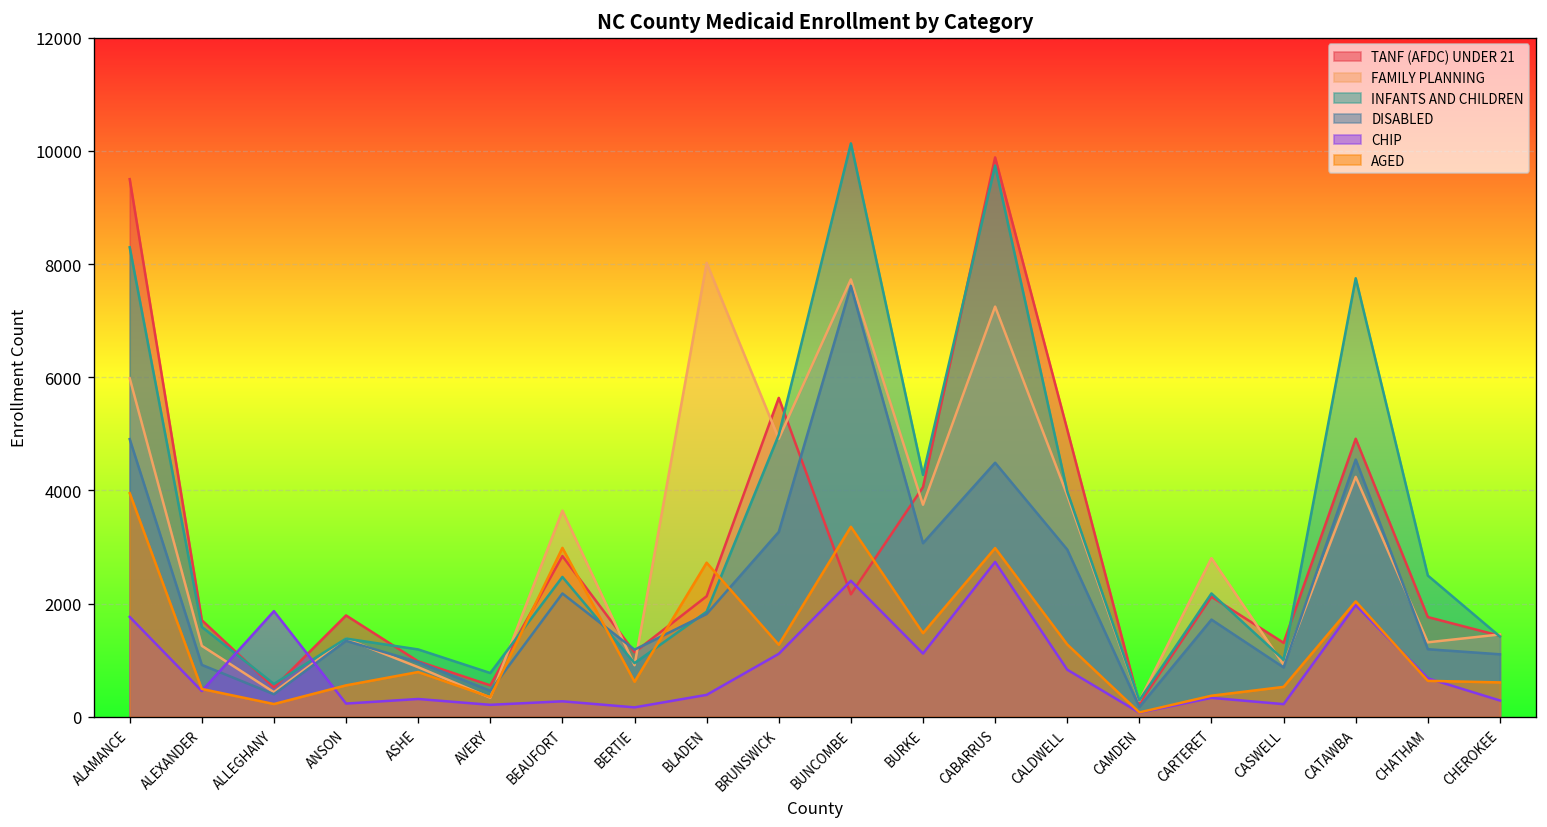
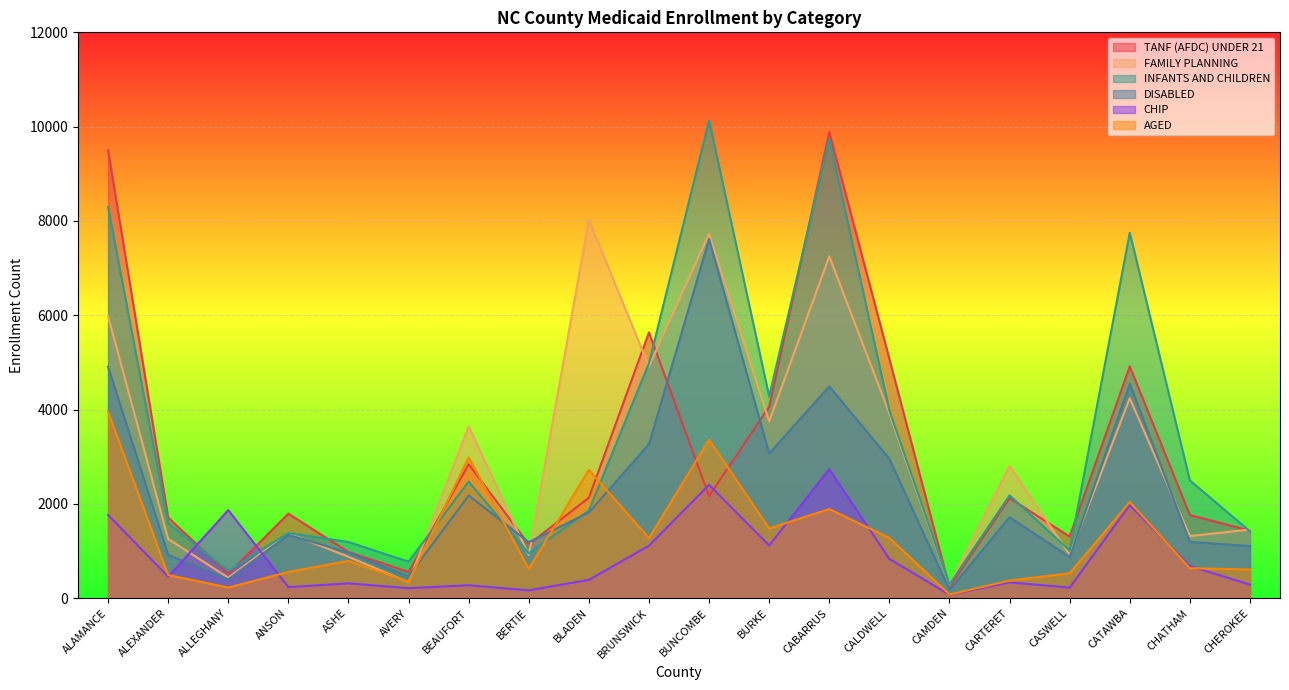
  {
    "TANF (AFDC) UNDER 21": {
      "ALAMANCE": 9500,
      "ALEXANDER": 1700,
      "ALLEGHANY": 500,
      "ANSON": 1800,
      "AVERY": 600,
      "BEAUFORT": 2800,
      "BLADEN": 2100,
      "BRUNSWICK": 5600,
      "BUNCOMBE": 2200,
      "BURKE": 4100,
      "CABARRUS": 9900,
      "CALDWELL": 5100,
      "CARTERET": 2100,
      "CASWELL": 1300,
      "CATAWBA": 4900,
      "CHATHAM": 1800
    },
    "FAMILY PLANNING": {
      "ALAMANCE": 6000,
      "ALEXANDER": 1300,
      "ASHE": 900,
      "BEAUFORT": 3600,
      "BLADEN": 8000,
      "BRUNSWICK": 4900,
      "BUNCOMBE": 7700,
      "BURKE": 3700,
      "CABARRUS": 7200,
      "CALDWELL": 3900,
      "CARTERET": 2800,
      "CATAWBA": 4200,
      "CHATHAM": 1300
    },
    "CHIP": {
      "ALAMANCE": 1800,
      "ALLEGHANY": 1900,
      "ANSON": 200,
      "ASHE": 300,
      "AVERY": 200,
      "BEAUFORT": 300,
      "BERTIE": 200,
      "BLADEN": 400,
      "BRUNSWICK": 1100,
      "BUNCOMBE": 2400,
      "BURKE": 1100,
      "CABARRUS": 2700,
      "CALDWELL": 800,
      "CASWELL": 200,
      "CATAWBA": 2000,
      "CHEROKEE": 300
    },
    "AGED": {
      "ALAMANCE": 4000,
      "ALLEGHANY": 200,
      "ANSON": 600,
      "ASHE": 800,
      "BEAUFORT": 3000,
      "BERTIE": 600,
      "BLADEN": 2700,
      "BRUNSWICK": 1300,
      "BUNCOMBE": 3400,
      "BURKE": 1500,
-     "CABARRUS": 3000,
+     "CABARRUS": 1900,
      "CALDWELL": 1300,
      "CASWELL": 500,
      "CATAWBA": 2000,
      "CHEROKEE": 600
    }
  }
